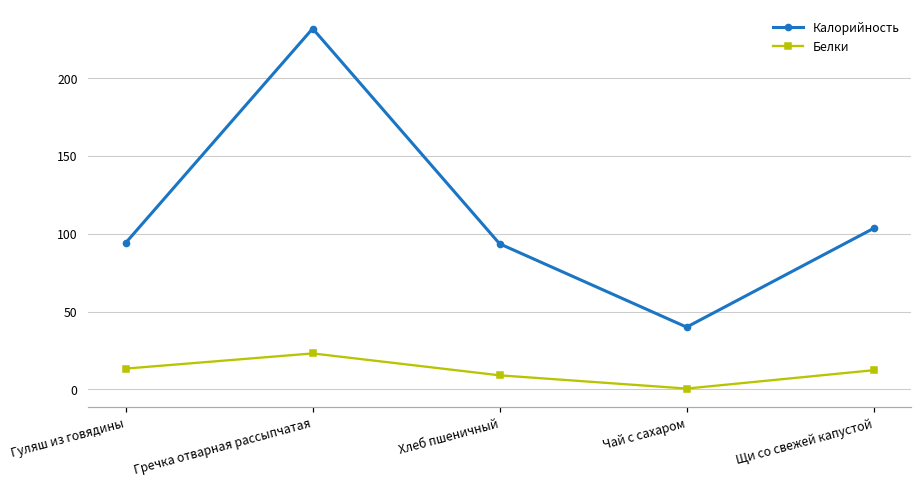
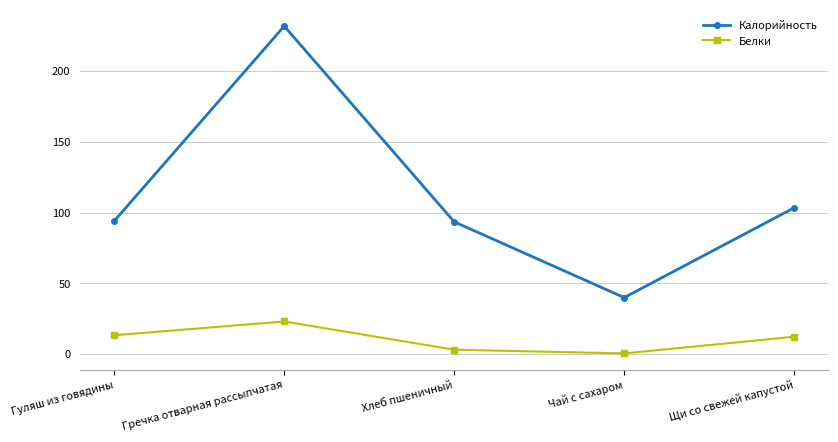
  {
    "Калорийность": {
      "Гуляш из говядины": 94,
      "Гречка отварная рассыпчатая": 232,
      "Хлеб пшеничный": 94,
      "Чай с сахаром": 40,
      "Щи со свежей капустой": 103
    },
    "Белки": {
      "Гуляш из говядины": 13,
      "Гречка отварная рассыпчатая": 23,
-     "Хлеб пшеничный": 9,
+     "Хлеб пшеничный": 3,
      "Чай с сахаром": 1,
      "Щи со свежей капустой": 12
    }
  }
